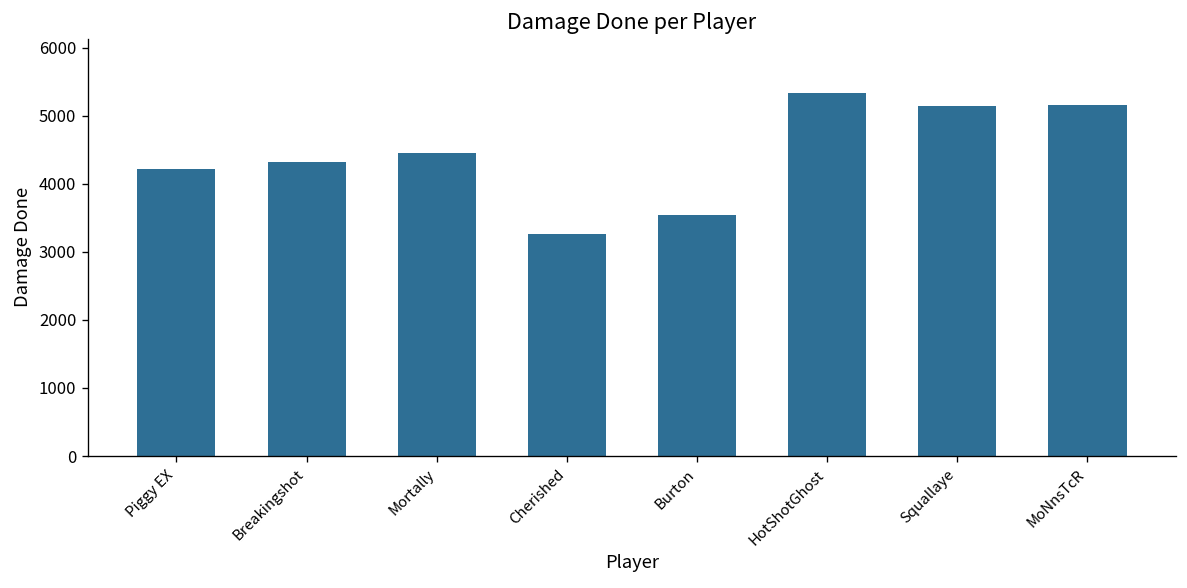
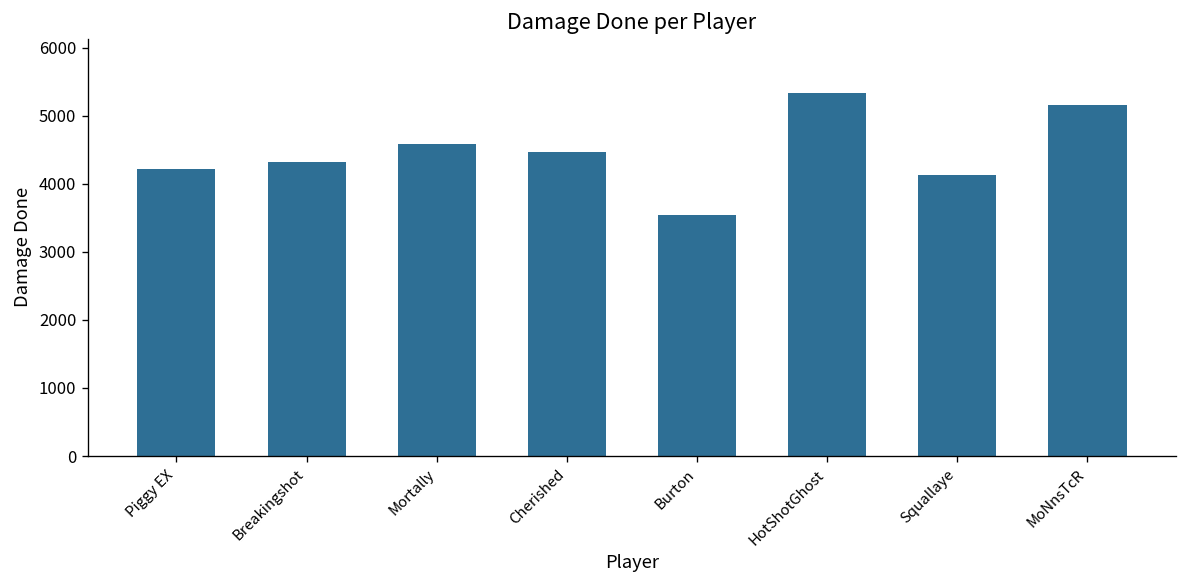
  {
    "Piggy EX": 4200,
    "Breakingshot": 4300,
-   "Mortally": 4400,
-   "Cherished": 3300,
+   "Mortally": 4600,
+   "Cherished": 4500,
    "Burton": 3500,
    "HotShotGhost": 5300,
-   "Squallaye": 5200,
+   "Squallaye": 4100,
    "MoNnsTcR": 5200
  }
